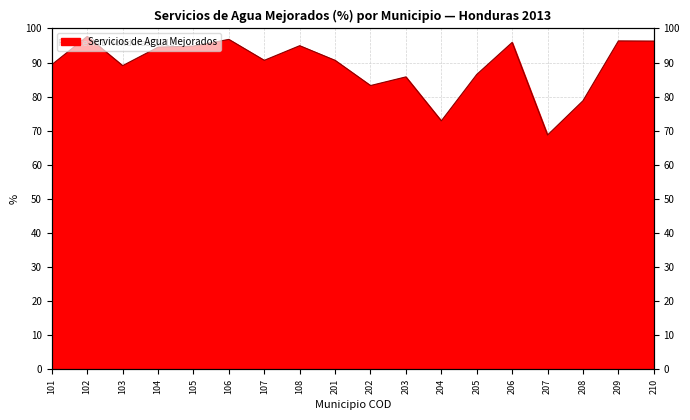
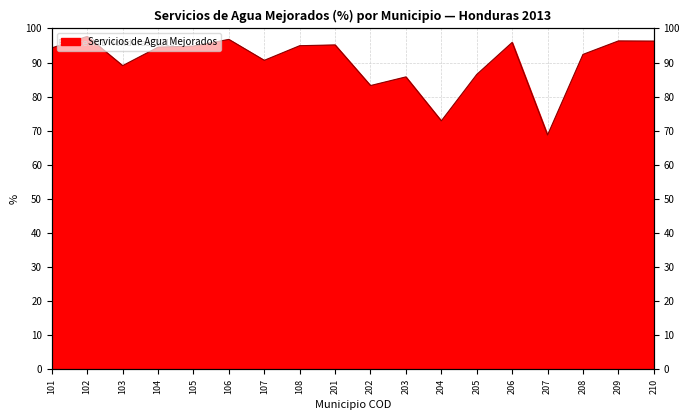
  {
-   "101": 89,
+   "101": 94,
    "103": 89,
    "106": 97,
    "107": 91,
    "108": 95,
-   "201": 91,
+   "201": 95,
    "202": 83,
    "203": 86,
    "204": 73,
    "205": 87,
    "206": 96,
    "207": 69,
-   "208": 79,
+   "208": 92,
    "209": 96,
    "210": 96
  }
